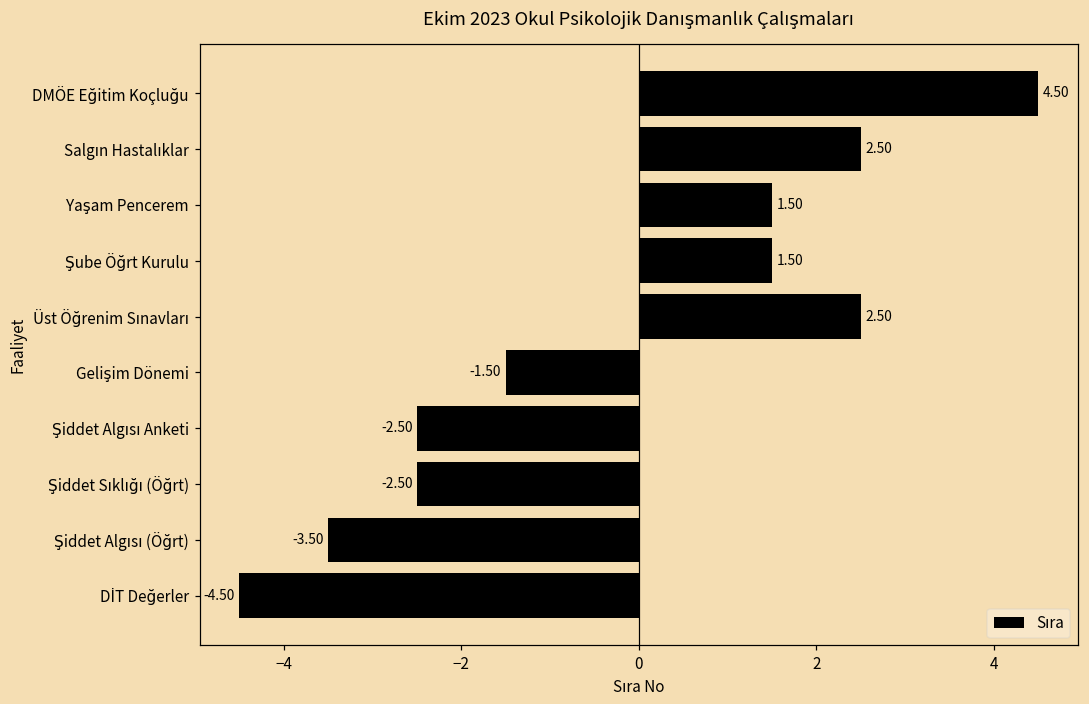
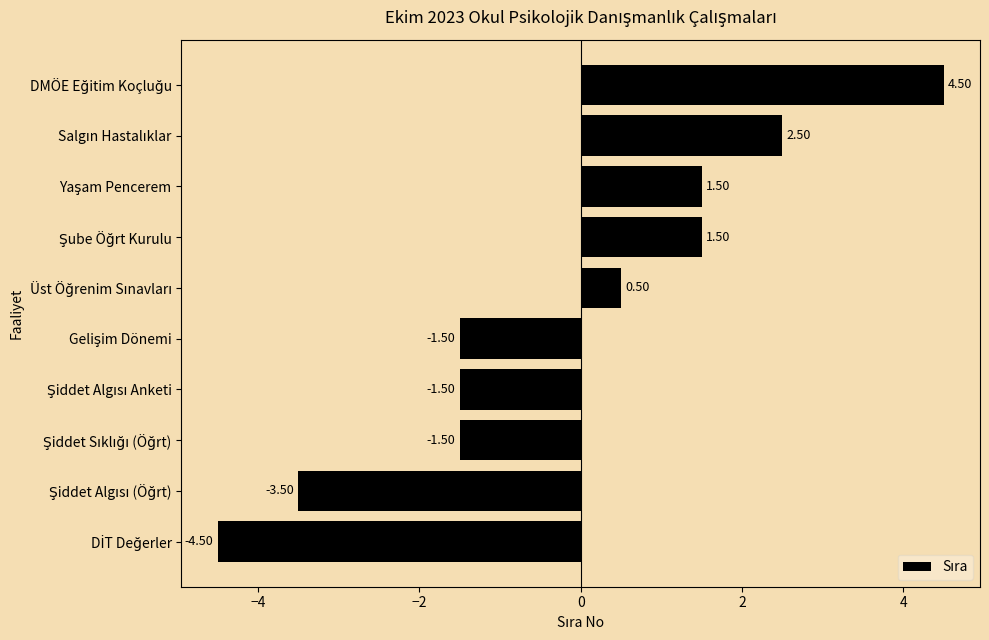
  {
    "DMÖE Eğitim Koçluğu": 4.50,
    "Salgın Hastalıklar": 2.50,
    "Yaşam Pencerem": 1.50,
    "Şube Öğrt Kurulu": 1.50,
-   "Üst Öğrenim Sınavları": 2.50,
+   "Üst Öğrenim Sınavları": 0.50,
    "Gelişim Dönemi": -1.50,
-   "Şiddet Algısı Anketi": -2.50,
-   "Şiddet Sıklığı (Öğrt)": -2.50,
+   "Şiddet Algısı Anketi": -1.50,
+   "Şiddet Sıklığı (Öğrt)": -1.50,
    "Şiddet Algısı (Öğrt)": -3.50,
    "DİT Değerler": -4.50
  }
